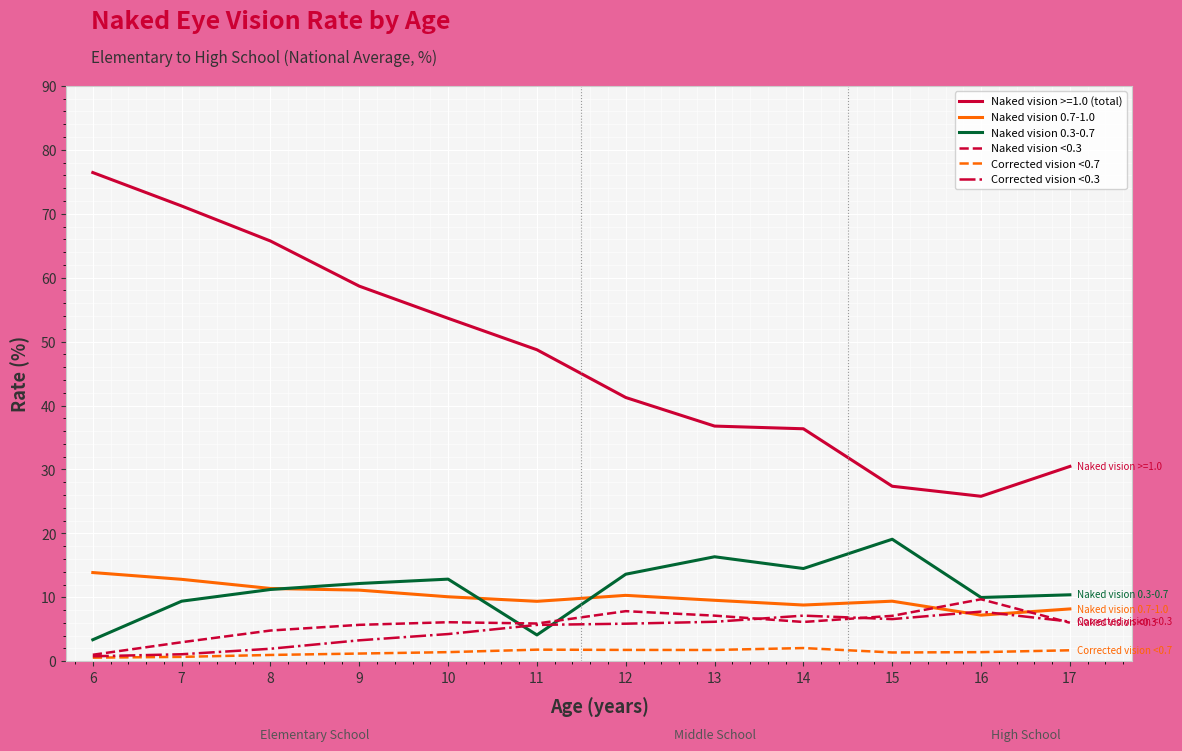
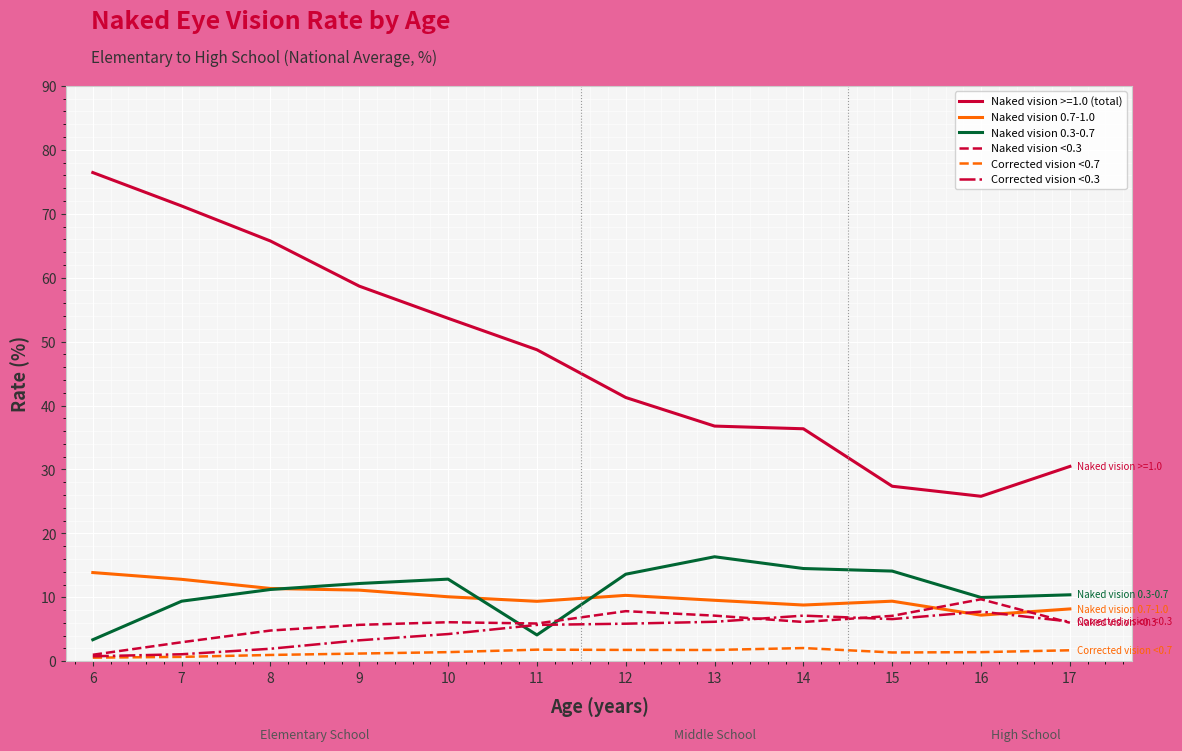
  {
    "Naked vision 0.3-0.7": {
      "6": 3,
      "7": 9,
      "9": 12,
      "10": 13,
      "11": 4,
      "12": 14,
      "13": 16,
      "14": 15,
-     "15": 19
+     "15": 14
    }
  }
